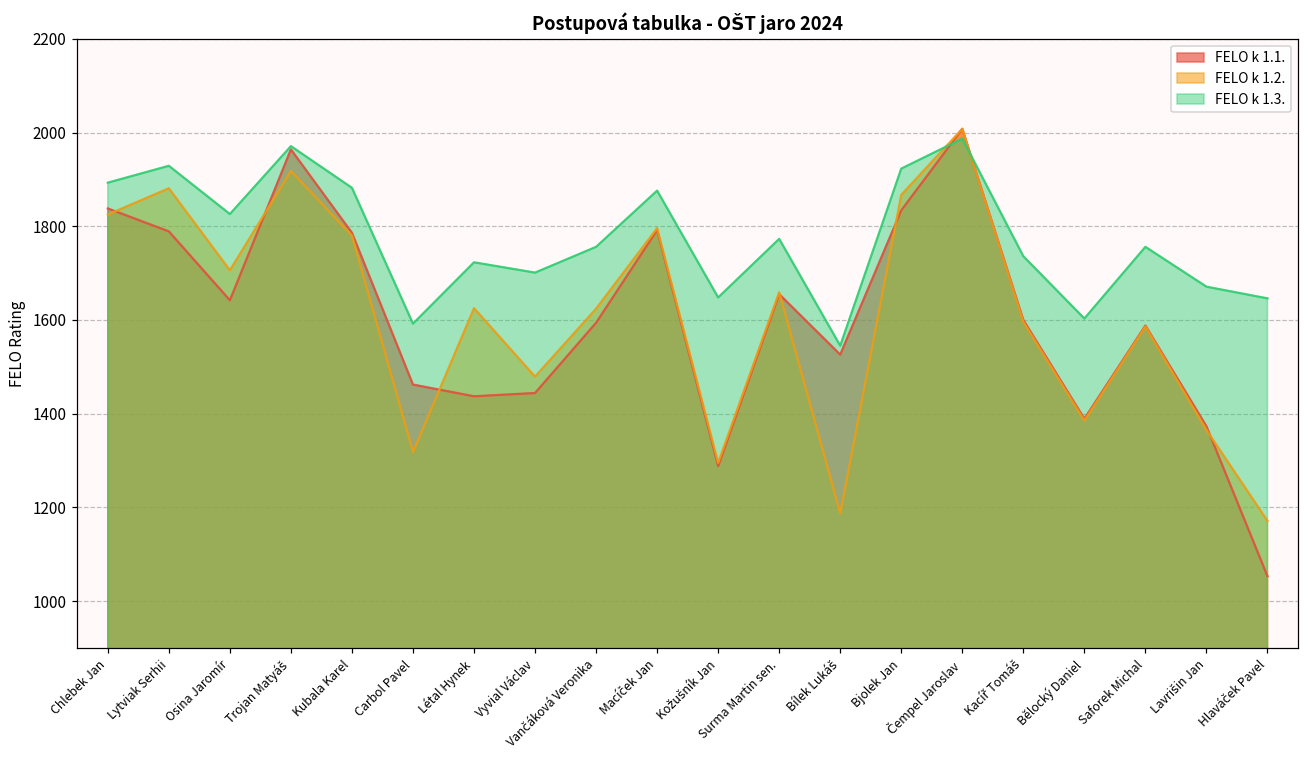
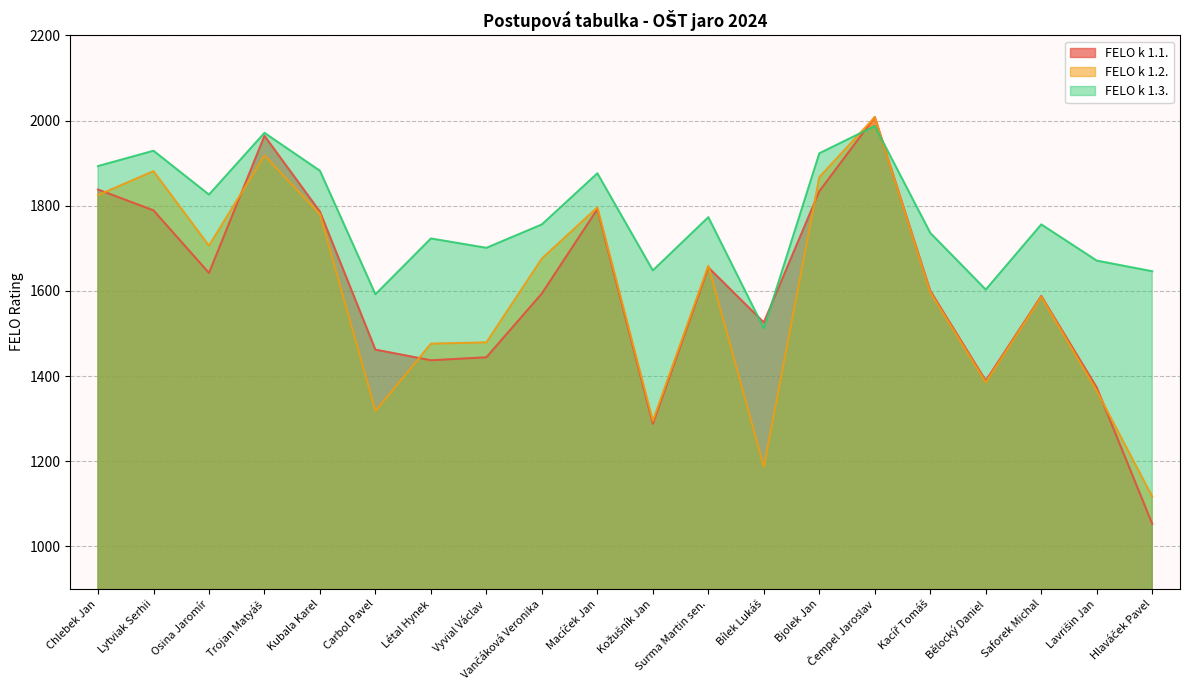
  {
    "FELO k 1.1.": {
      "Chlebek Jan": 1840,
      "Lytviak Serhii": 1790,
      "Osina Jaromír": 1640,
      "Trojan Matyáš": 1960,
      "Kubala Karel": 1790,
      "Carbol Pavel": 1460,
      "Létal Hynek": 1440,
      "Vyvial Václav": 1440,
      "Vančáková Veronika": 1590,
      "Kožušník Jan": 1290,
      "Bílek Lukáš": 1530,
      "Bjolek Jan": 1830,
      "Lavrišin Jan": 1370,
      "Hlaváček Pavel": 1050
    },
    "FELO k 1.2.": {
      "Chlebek Jan": 1830,
      "Lytviak Serhii": 1880,
      "Osina Jaromír": 1710,
      "Trojan Matyáš": 1920,
      "Kubala Karel": 1780,
      "Carbol Pavel": 1320,
-     "Létal Hynek": 1630,
+     "Létal Hynek": 1480,
      "Vyvial Václav": 1480,
-     "Vančáková Veronika": 1620,
+     "Vančáková Veronika": 1680,
      "Kožušník Jan": 1300,
      "Bílek Lukáš": 1190,
      "Bjolek Jan": 1870,
      "Lavrišin Jan": 1370,
-     "Hlaváček Pavel": 1170
+     "Hlaváček Pavel": 1120
    },
    "FELO k 1.3.": {
      "Chlebek Jan": 1890,
      "Lytviak Serhii": 1930,
      "Osina Jaromír": 1830,
      "Trojan Matyáš": 1970,
      "Kubala Karel": 1880,
      "Carbol Pavel": 1590,
      "Létal Hynek": 1720,
      "Vyvial Václav": 1700,
      "Vančáková Veronika": 1760,
      "Macíček Jan": 1880,
      "Kožušník Jan": 1650,
      "Surma Martin sen.": 1770,
-     "Bílek Lukáš": 1550,
+     "Bílek Lukáš": 1510,
      "Bjolek Jan": 1920,
      "Čempel Jaroslav": 1990,
      "Kacíř Tomáš": 1740,
      "Bělocký Daniel": 1600,
      "Saforek Michal": 1760,
      "Lavrišin Jan": 1670,
      "Hlaváček Pavel": 1650
    }
  }
